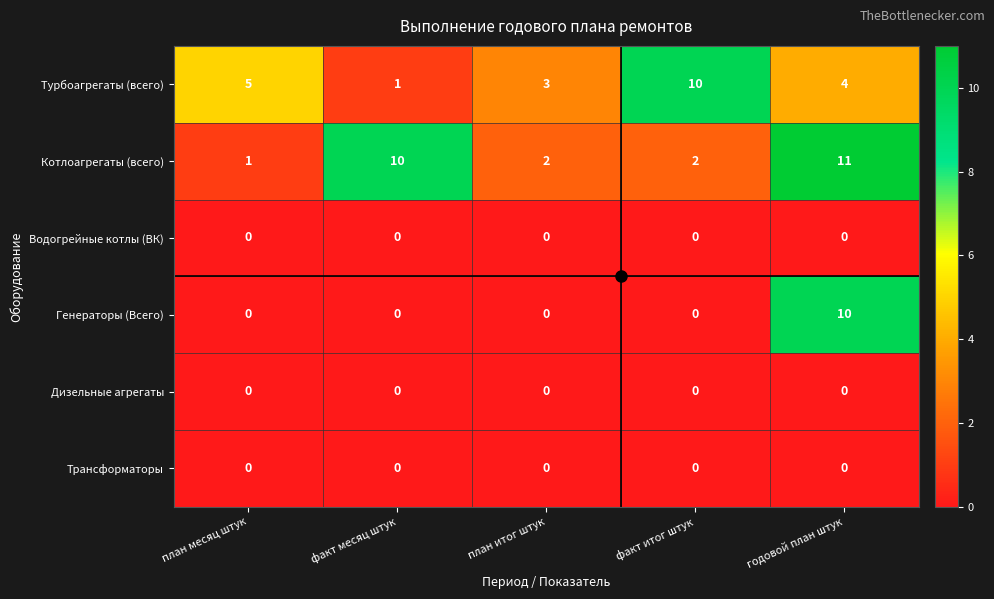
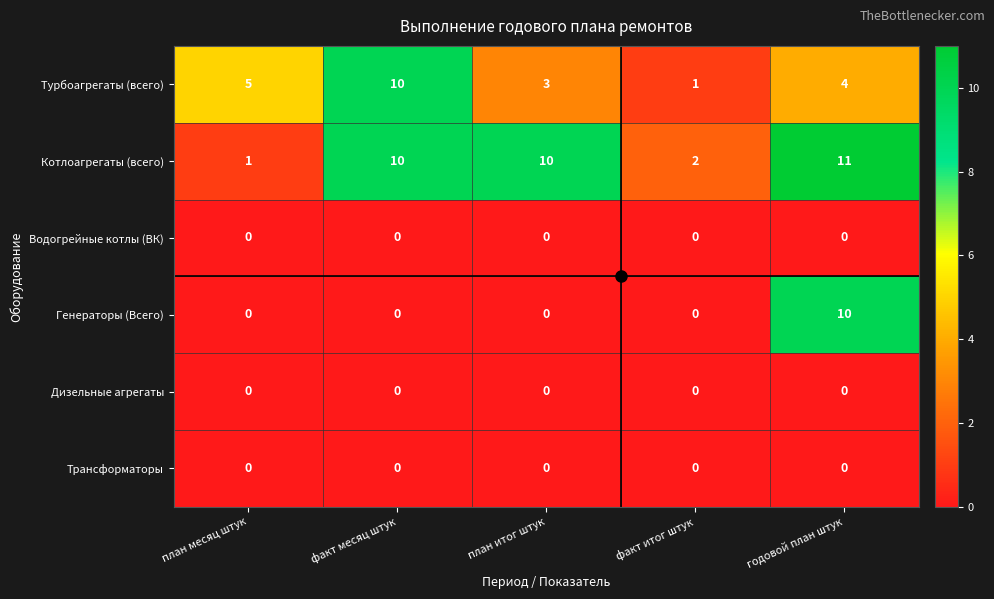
  {
    "Турбоагрегаты (всего)": {
      "план месяц штук": 5,
-     "факт месяц штук": 1,
+     "факт месяц штук": 10,
      "план итог штук": 3,
-     "факт итог штук": 10,
+     "факт итог штук": 1,
      "годовой план штук": 4
    },
    "Котлоагрегаты (всего)": {
      "план месяц штук": 1,
      "факт месяц штук": 10,
-     "план итог штук": 2,
+     "план итог штук": 10,
      "факт итог штук": 2,
      "годовой план штук": 11
    },
    "Водогрейные котлы (ВК)": {
      "план месяц штук": 0,
      "факт месяц штук": 0,
      "план итог штук": 0,
      "факт итог штук": 0,
      "годовой план штук": 0
    },
    "Генераторы (Всего)": {
      "план месяц штук": 0,
      "факт месяц штук": 0,
      "план итог штук": 0,
      "факт итог штук": 0,
      "годовой план штук": 10
    },
    "Дизельные агрегаты": {
      "план месяц штук": 0,
      "факт месяц штук": 0,
      "план итог штук": 0,
      "факт итог штук": 0,
      "годовой план штук": 0
    },
    "Трансформаторы": {
      "план месяц штук": 0,
      "факт месяц штук": 0,
      "план итог штук": 0,
      "факт итог штук": 0,
      "годовой план штук": 0
    }
  }
